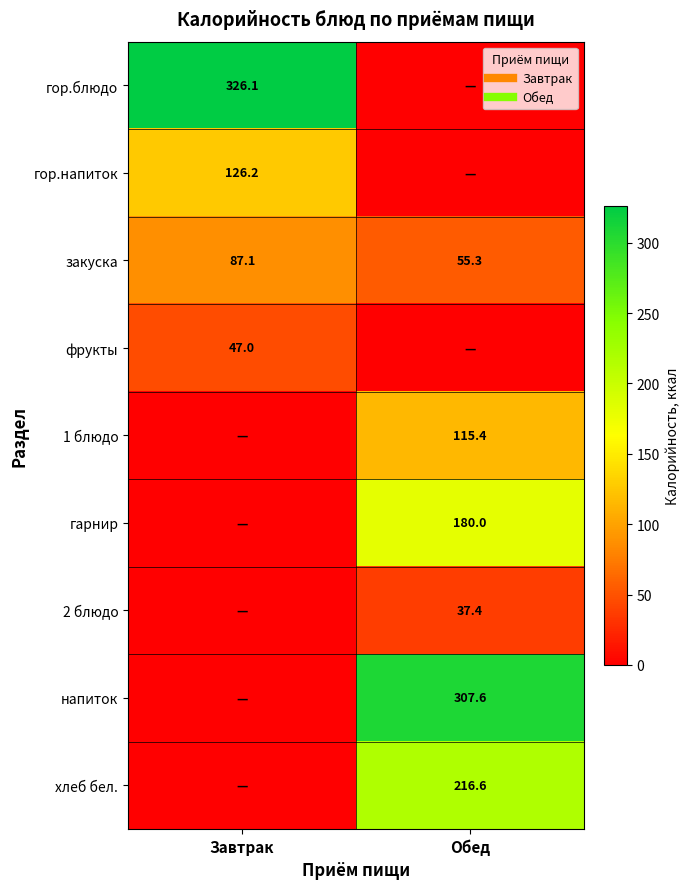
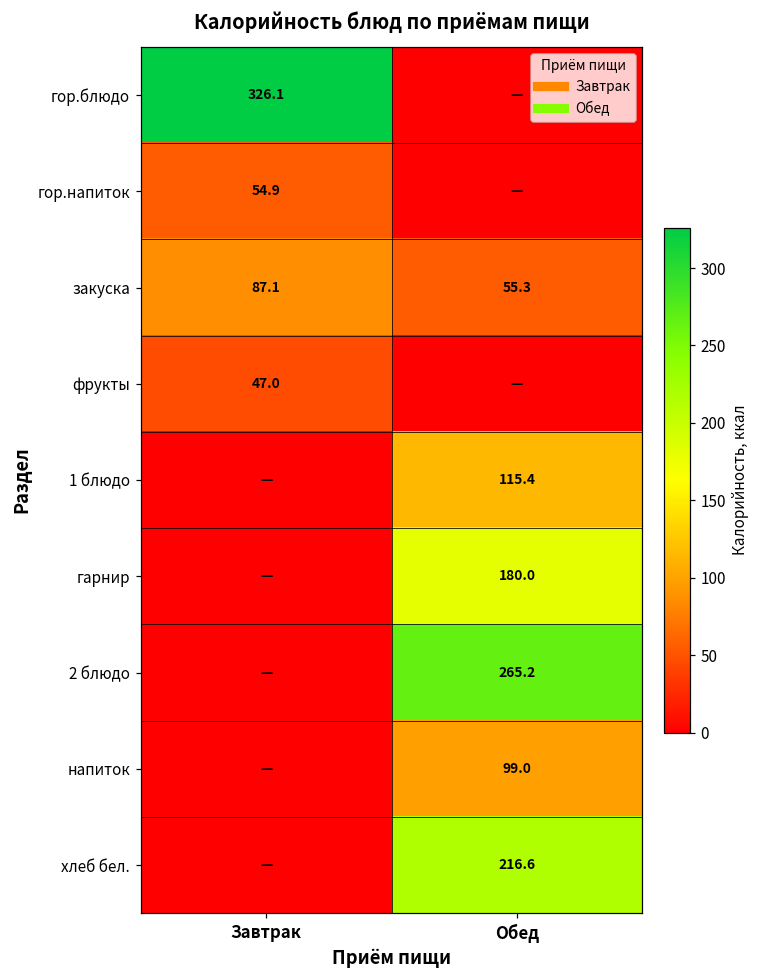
  {
    "гор.блюдо": {
      "Завтрак": 326.1
    },
    "гор.напиток": {
-     "Завтрак": 126.2
+     "Завтрак": 54.9
    },
    "закуска": {
      "Завтрак": 87.1,
      "Обед": 55.3
    },
    "фрукты": {
      "Завтрак": 47.0
    },
    "1 блюдо": {
      "Обед": 115.4
    },
    "гарнир": {
      "Обед": 180.0
    },
    "2 блюдо": {
-     "Обед": 37.4
+     "Обед": 265.2
    },
    "напиток": {
-     "Обед": 307.6
+     "Обед": 99.0
    },
    "хлеб бел.": {
      "Обед": 216.6
    }
  }
